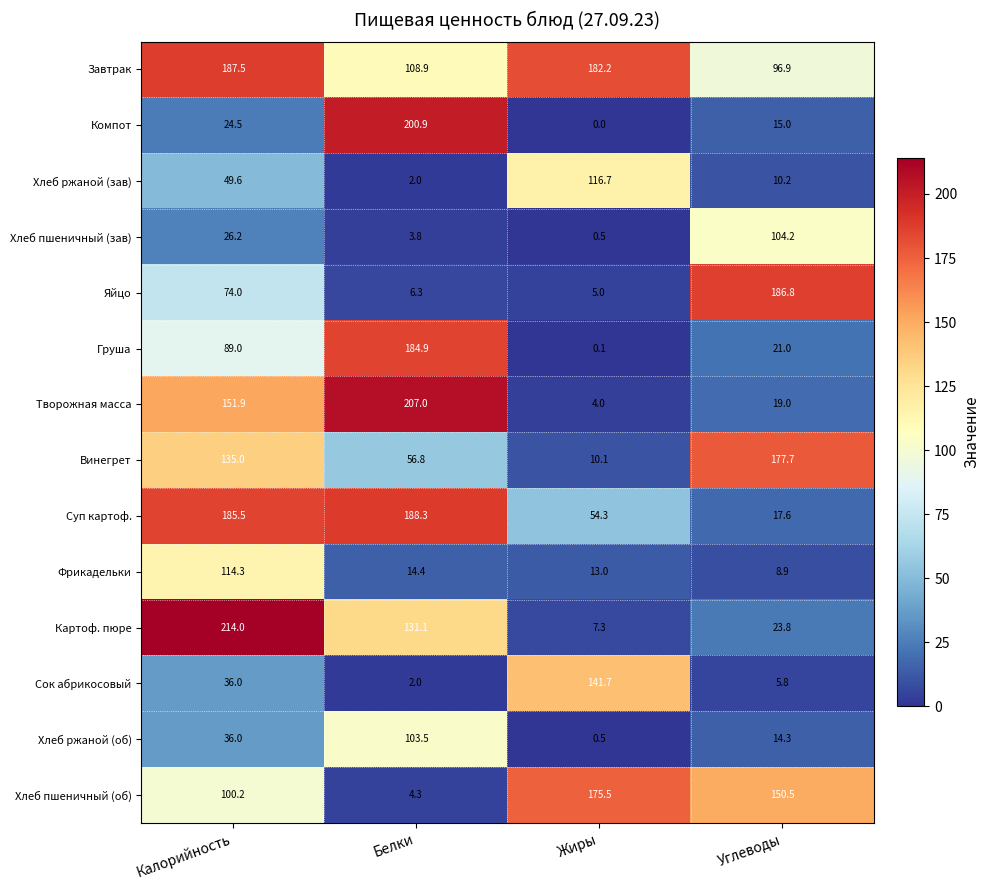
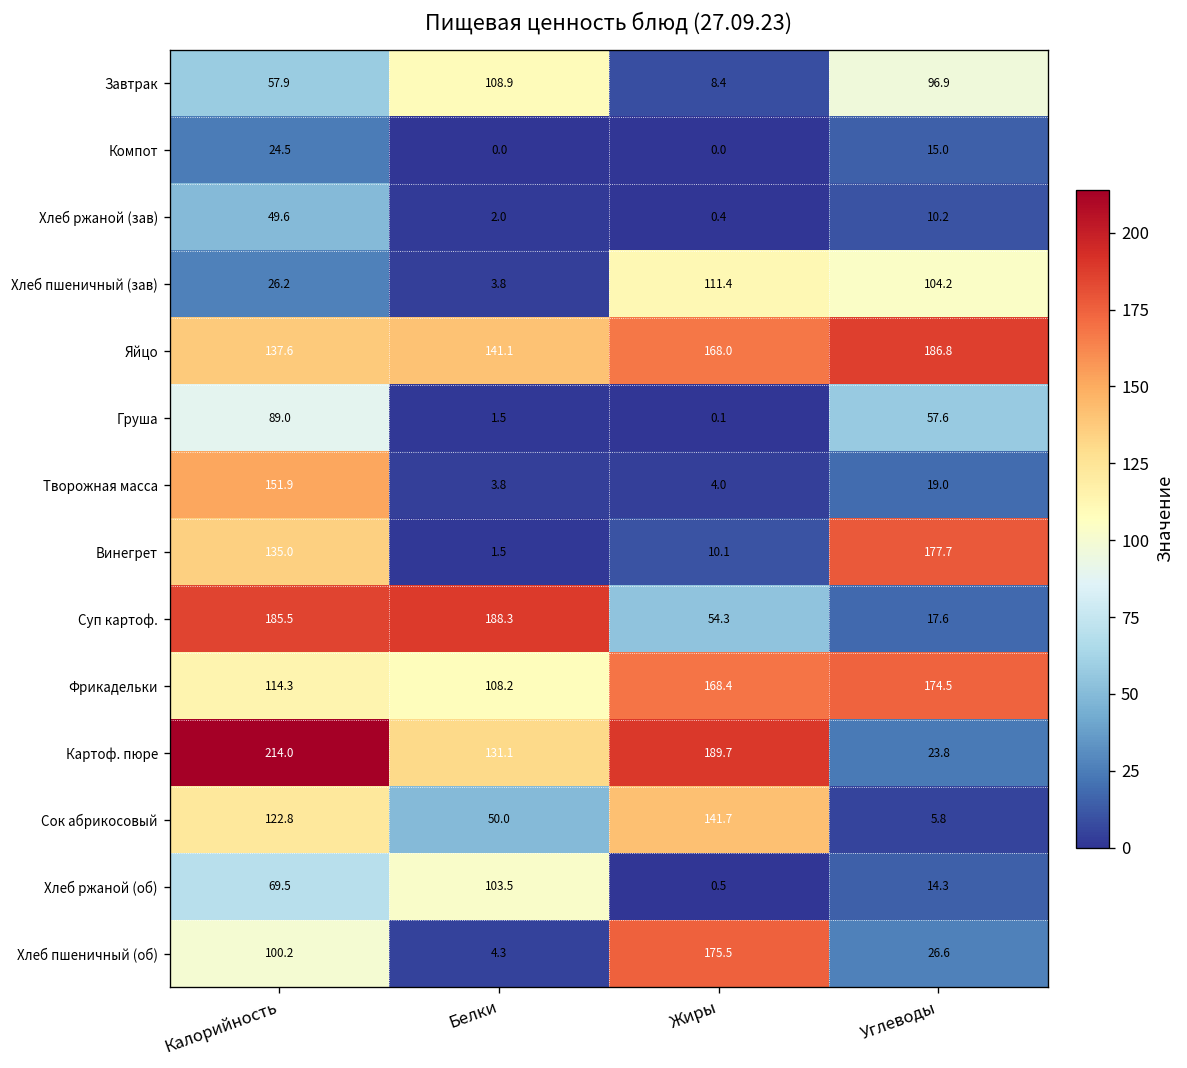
  {
    "Завтрак": {
-     "Калорийность": 187.5,
+     "Калорийность": 57.9,
      "Белки": 108.9,
-     "Жиры": 182.2,
+     "Жиры": 8.4,
      "Углеводы": 96.9
    },
    "Компот": {
      "Калорийность": 24.5,
-     "Белки": 200.9,
+     "Белки": 0.0,
      "Жиры": 0.0,
      "Углеводы": 15.0
    },
    "Хлеб ржаной (зав)": {
      "Калорийность": 49.6,
      "Белки": 2.0,
-     "Жиры": 116.7,
+     "Жиры": 0.4,
      "Углеводы": 10.2
    },
    "Хлеб пшеничный (зав)": {
      "Калорийность": 26.2,
      "Белки": 3.8,
-     "Жиры": 0.5,
+     "Жиры": 111.4,
      "Углеводы": 104.2
    },
    "Яйцо": {
-     "Калорийность": 74.0,
-     "Белки": 6.3,
-     "Жиры": 5.0,
+     "Калорийность": 137.6,
+     "Белки": 141.1,
+     "Жиры": 168.0,
      "Углеводы": 186.8
    },
    "Груша": {
      "Калорийность": 89.0,
-     "Белки": 184.9,
+     "Белки": 1.5,
      "Жиры": 0.1,
-     "Углеводы": 21.0
+     "Углеводы": 57.6
    },
    "Творожная масса": {
      "Калорийность": 151.9,
-     "Белки": 207.0,
+     "Белки": 3.8,
      "Жиры": 4.0,
      "Углеводы": 19.0
    },
    "Винегрет": {
      "Калорийность": 135.0,
-     "Белки": 56.8,
+     "Белки": 1.5,
      "Жиры": 10.1,
      "Углеводы": 177.7
    },
    "Суп картоф.": {
      "Калорийность": 185.5,
      "Белки": 188.3,
      "Жиры": 54.3,
      "Углеводы": 17.6
    },
    "Фрикадельки": {
      "Калорийность": 114.3,
-     "Белки": 14.4,
-     "Жиры": 13.0,
-     "Углеводы": 8.9
+     "Белки": 108.2,
+     "Жиры": 168.4,
+     "Углеводы": 174.5
    },
    "Картоф. пюре": {
      "Калорийность": 214.0,
      "Белки": 131.1,
-     "Жиры": 7.3,
+     "Жиры": 189.7,
      "Углеводы": 23.8
    },
    "Сок абрикосовый": {
-     "Калорийность": 36.0,
-     "Белки": 2.0,
+     "Калорийность": 122.8,
+     "Белки": 50.0,
      "Жиры": 141.7,
      "Углеводы": 5.8
    },
    "Хлеб ржаной (об)": {
-     "Калорийность": 36.0,
+     "Калорийность": 69.5,
      "Белки": 103.5,
      "Жиры": 0.5,
      "Углеводы": 14.3
    },
    "Хлеб пшеничный (об)": {
      "Калорийность": 100.2,
      "Белки": 4.3,
      "Жиры": 175.5,
-     "Углеводы": 150.5
+     "Углеводы": 26.6
    }
  }
